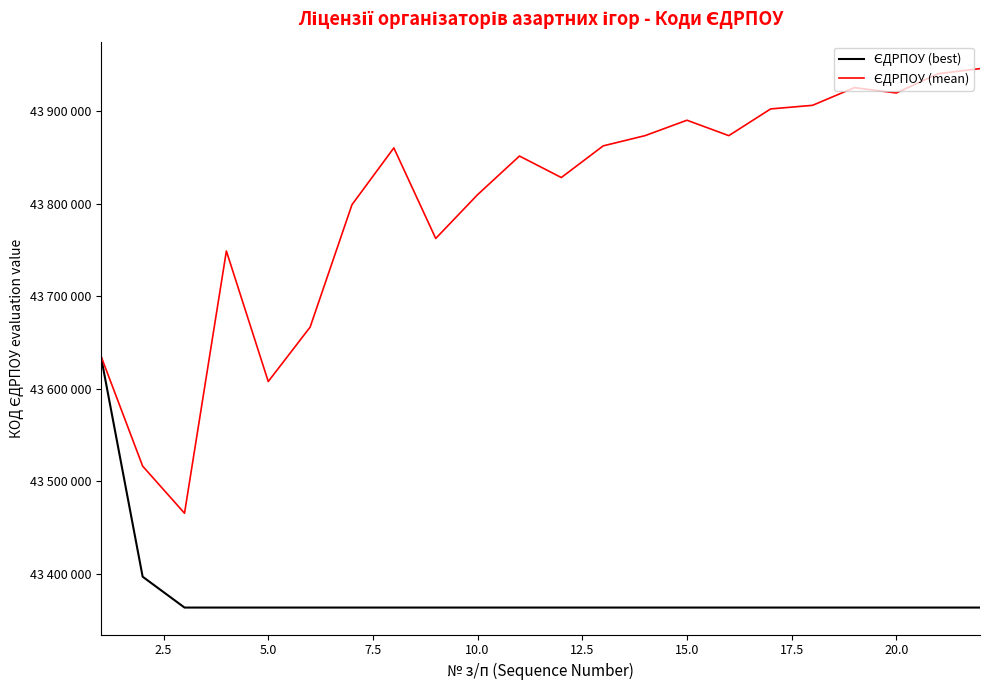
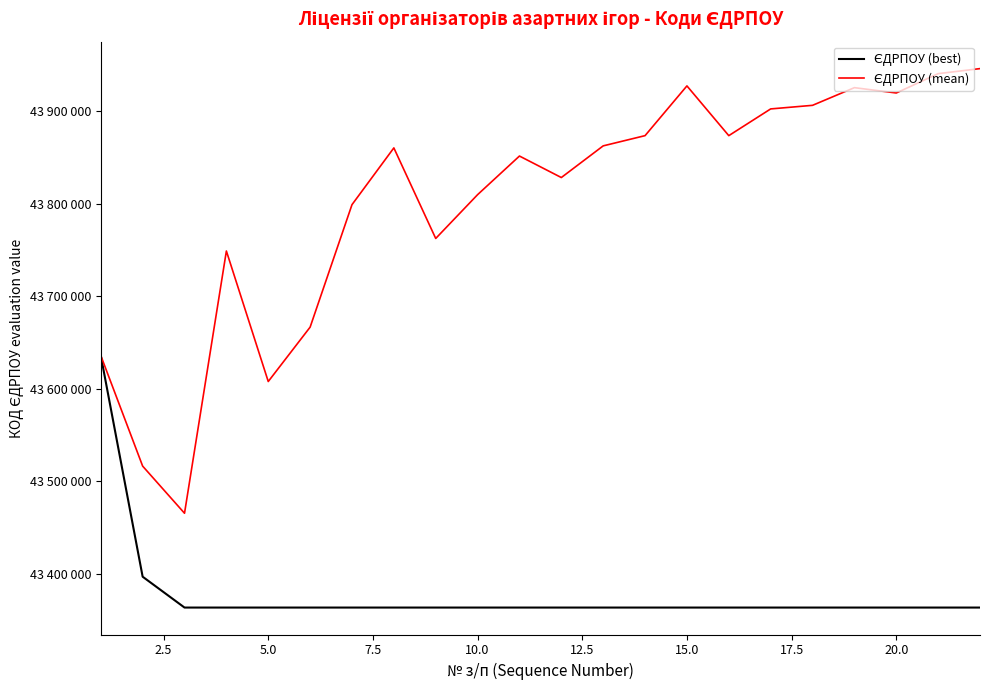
  {
    "ЄДРПОУ (best)": {
      "5.0": 43360000,
      "10.0": 43360000,
      "15.0": 43360000,
      "20.0": 43360000
    },
    "ЄДРПОУ (mean)": {
      "5.0": 43610000,
      "10.0": 43810000,
-     "15.0": 43890000,
+     "15.0": 43930000,
      "20.0": 43920000
    }
  }
